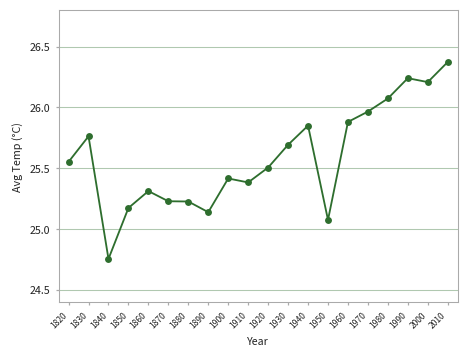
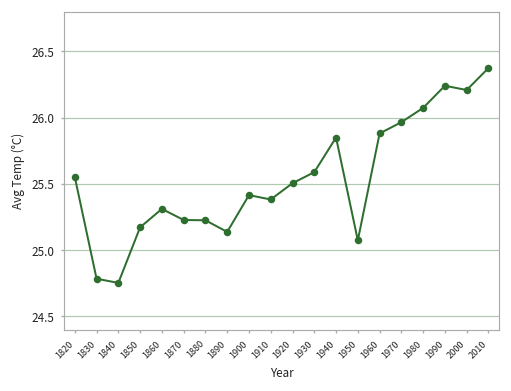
  {
    "1820": 25.55,
-   "1830": 25.76,
+   "1830": 24.79,
    "1840": 24.75,
    "1850": 25.17,
    "1860": 25.31,
    "1870": 25.23,
    "1880": 25.23,
    "1890": 25.14,
    "1900": 25.42,
    "1910": 25.38,
    "1920": 25.51,
-   "1930": 25.69,
+   "1930": 25.59,
    "1940": 25.85,
    "1950": 25.07,
    "1960": 25.88,
    "1970": 25.97,
    "1980": 26.07,
    "1990": 26.24,
    "2000": 26.21,
    "2010": 26.37
  }
